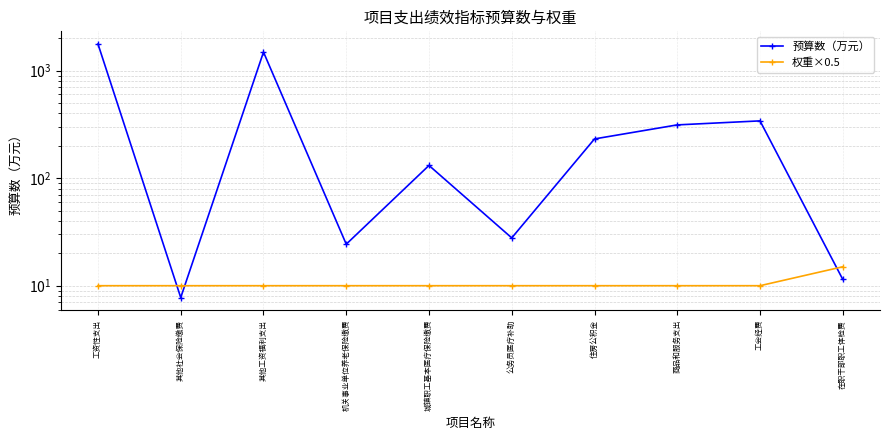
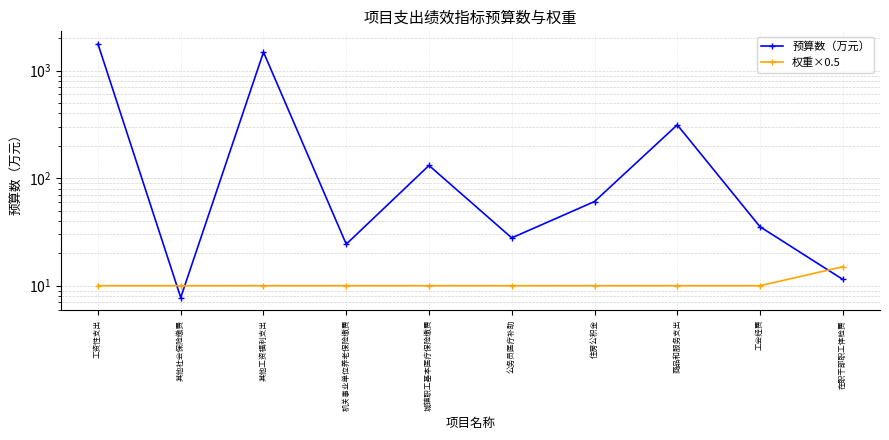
  {
    "预算数（万元）": {
      "工资性支出": 1800,
      "其他社会保险缴费": 8,
      "其他工资福利支出": 1500,
      "机关事业单位养老保险缴费": 24,
      "城镇职工基本医疗保险缴费": 130,
      "公务员医疗补助": 28,
-     "住房公积金": 230,
+     "住房公积金": 60,
      "商品和服务支出": 310,
-     "工会经费": 340,
+     "工会经费": 35,
      "在职干部职工体检费": 11
    },
    "权重×0.5": {
      "工资性支出": 10,
      "其他社会保险缴费": 10,
      "其他工资福利支出": 10,
      "机关事业单位养老保险缴费": 10,
      "城镇职工基本医疗保险缴费": 10,
      "公务员医疗补助": 10,
      "住房公积金": 10,
      "商品和服务支出": 10,
      "工会经费": 10,
      "在职干部职工体检费": 15
    }
  }
